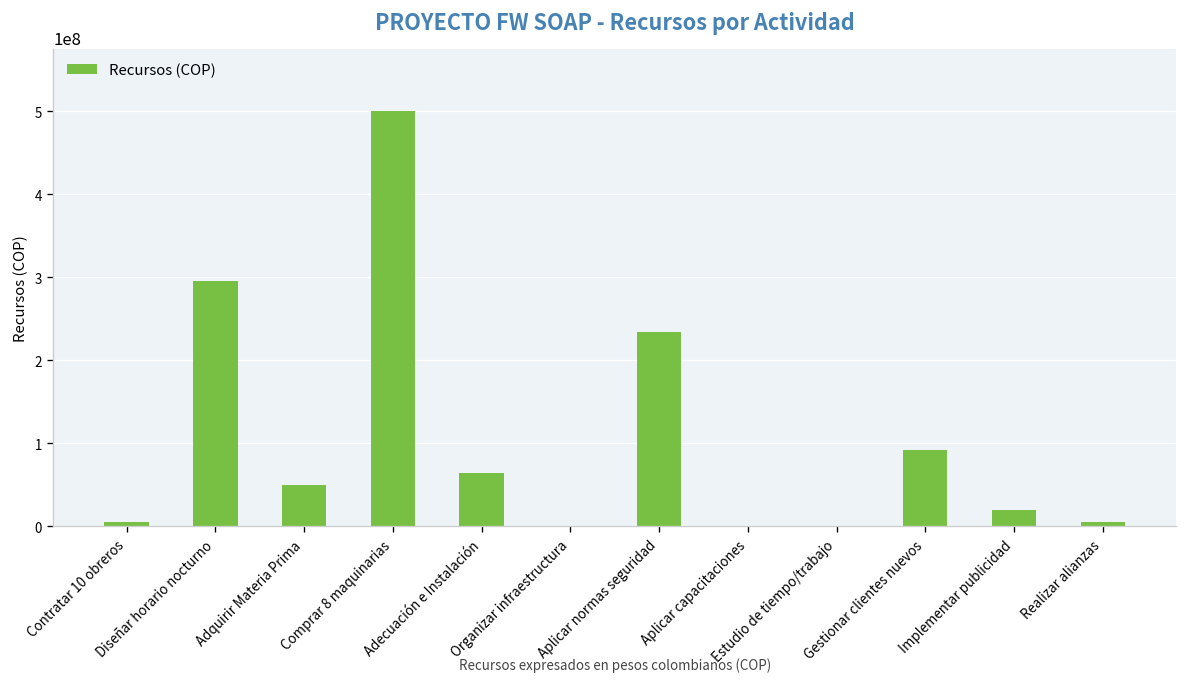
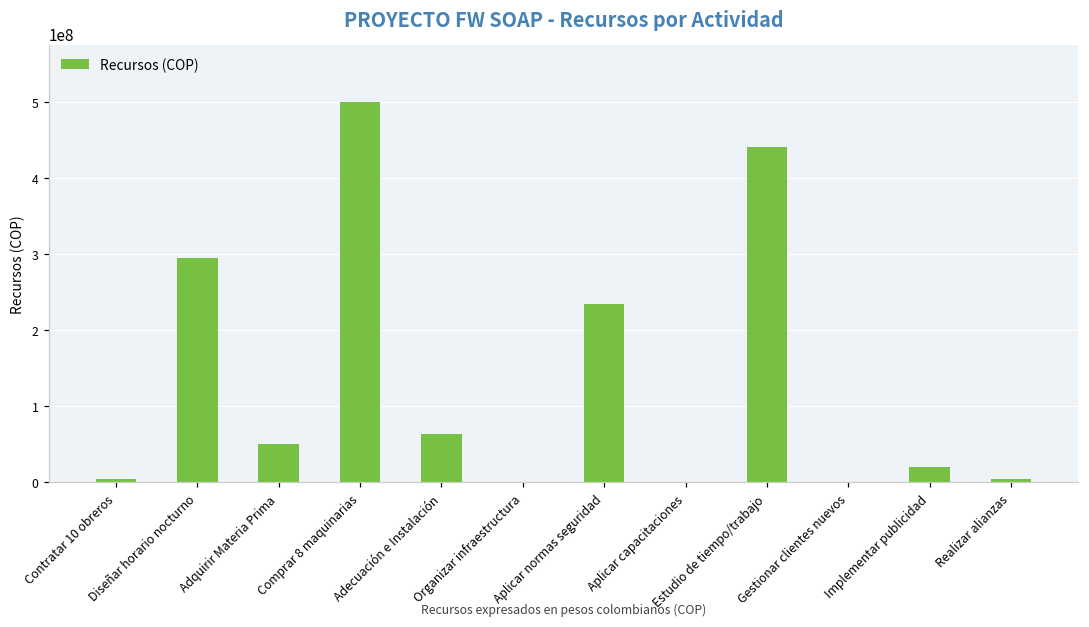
  {
    "Contratar 10 obreros": 10000000,
    "Diseñar horario nocturno": 300000000,
    "Adquirir Materia Prima": 50000000,
    "Comprar 8 maquinarias": 500000000,
    "Adecuación e Instalación": 60000000,
    "Aplicar normas seguridad": 230000000,
-   "Estudio de tiempo/trabajo": 0,
-   "Gestionar clientes nuevos": 90000000,
+   "Estudio de tiempo/trabajo": 440000000,
+   "Gestionar clientes nuevos": 0,
    "Implementar publicidad": 20000000,
    "Realizar alianzas": 10000000
  }
